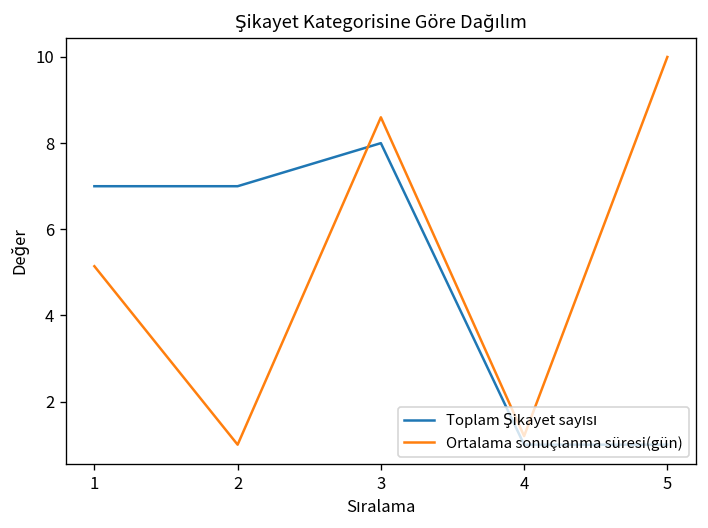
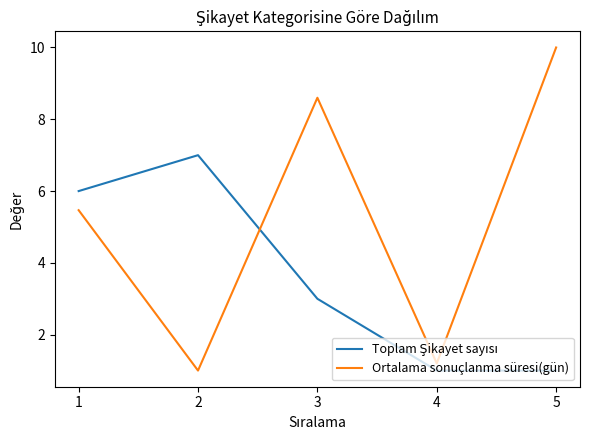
  {
    "Toplam Şikayet sayısı": {
-     "1": 7,
+     "1": 6,
      "2": 7,
-     "3": 8
+     "3": 3
    },
    "Ortalama sonuçlanma süresi(gün)": {
-     "1": 5.1,
+     "1": 5.5,
      "2": 1.0,
      "3": 8.6,
      "5": 10.0
    }
  }
